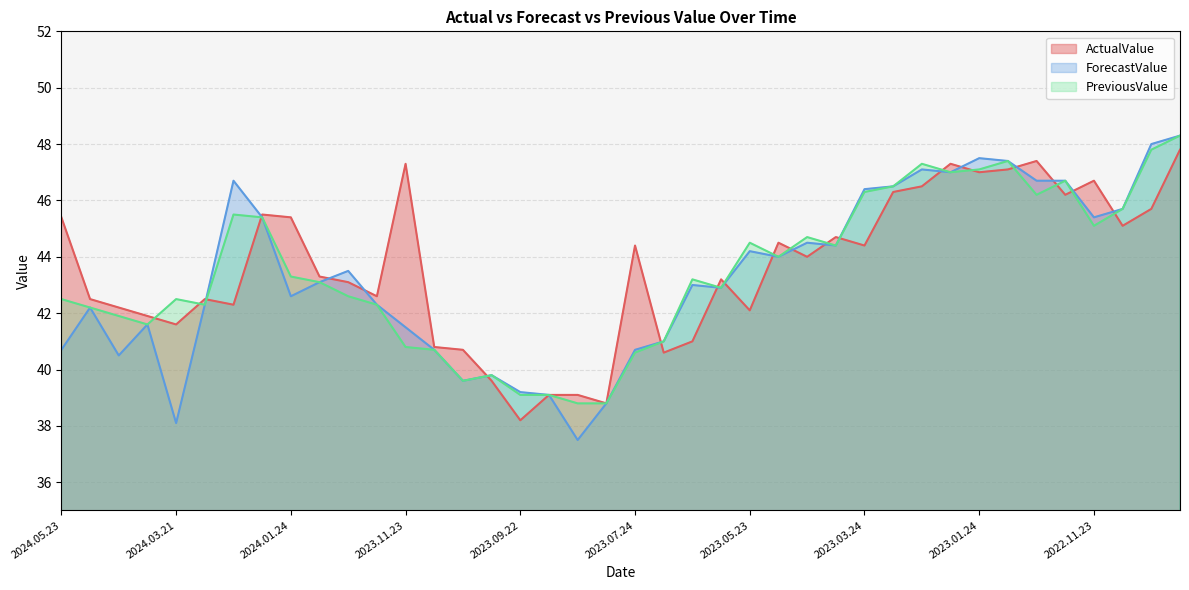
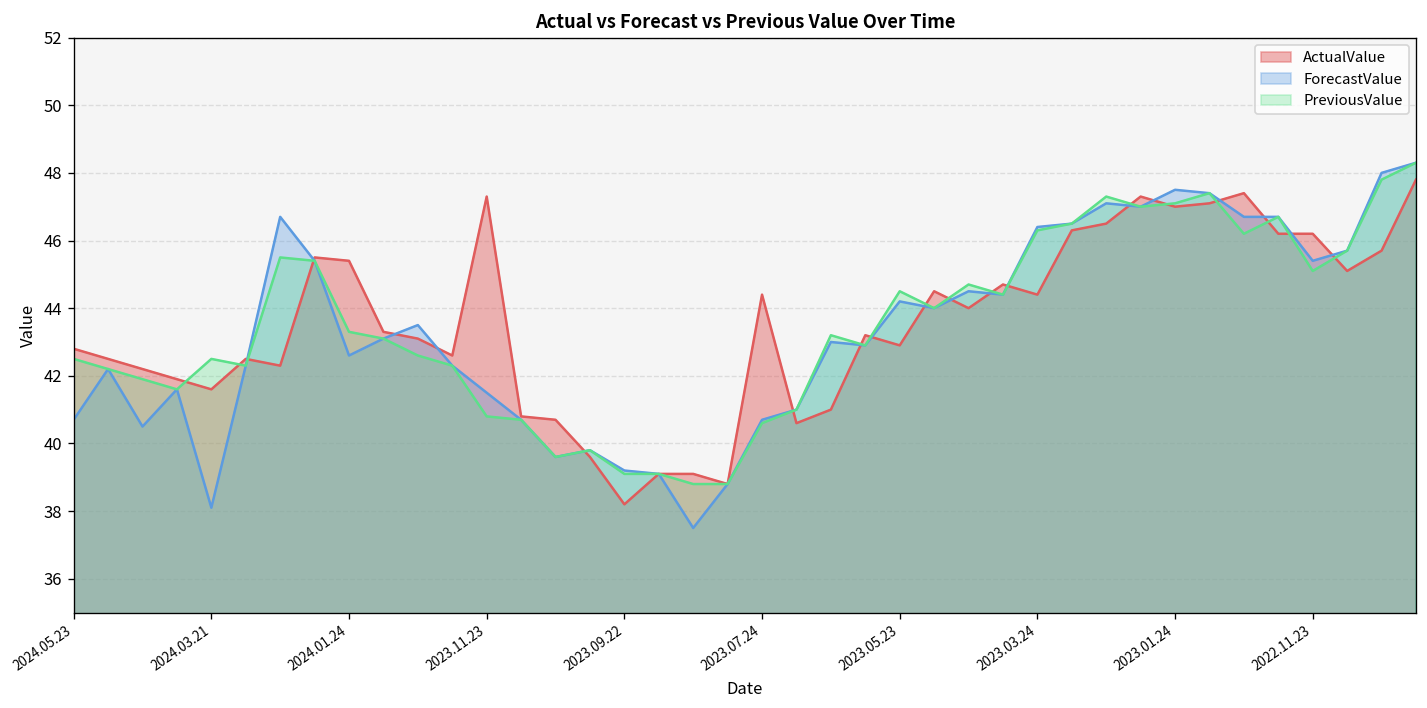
  {
    "ActualValue": {
-     "2024.05.23": 45.4,
+     "2024.05.23": 42.8,
      "2024.03.21": 41.6,
      "2024.01.24": 45.4,
      "2023.11.23": 47.3,
      "2023.09.22": 38.2,
      "2023.07.24": 44.4,
-     "2023.05.23": 42.1,
+     "2023.05.23": 42.9,
      "2023.03.24": 44.4,
      "2023.01.24": 47.0,
-     "2022.11.23": 46.7
+     "2022.11.23": 46.2
    }
  }
